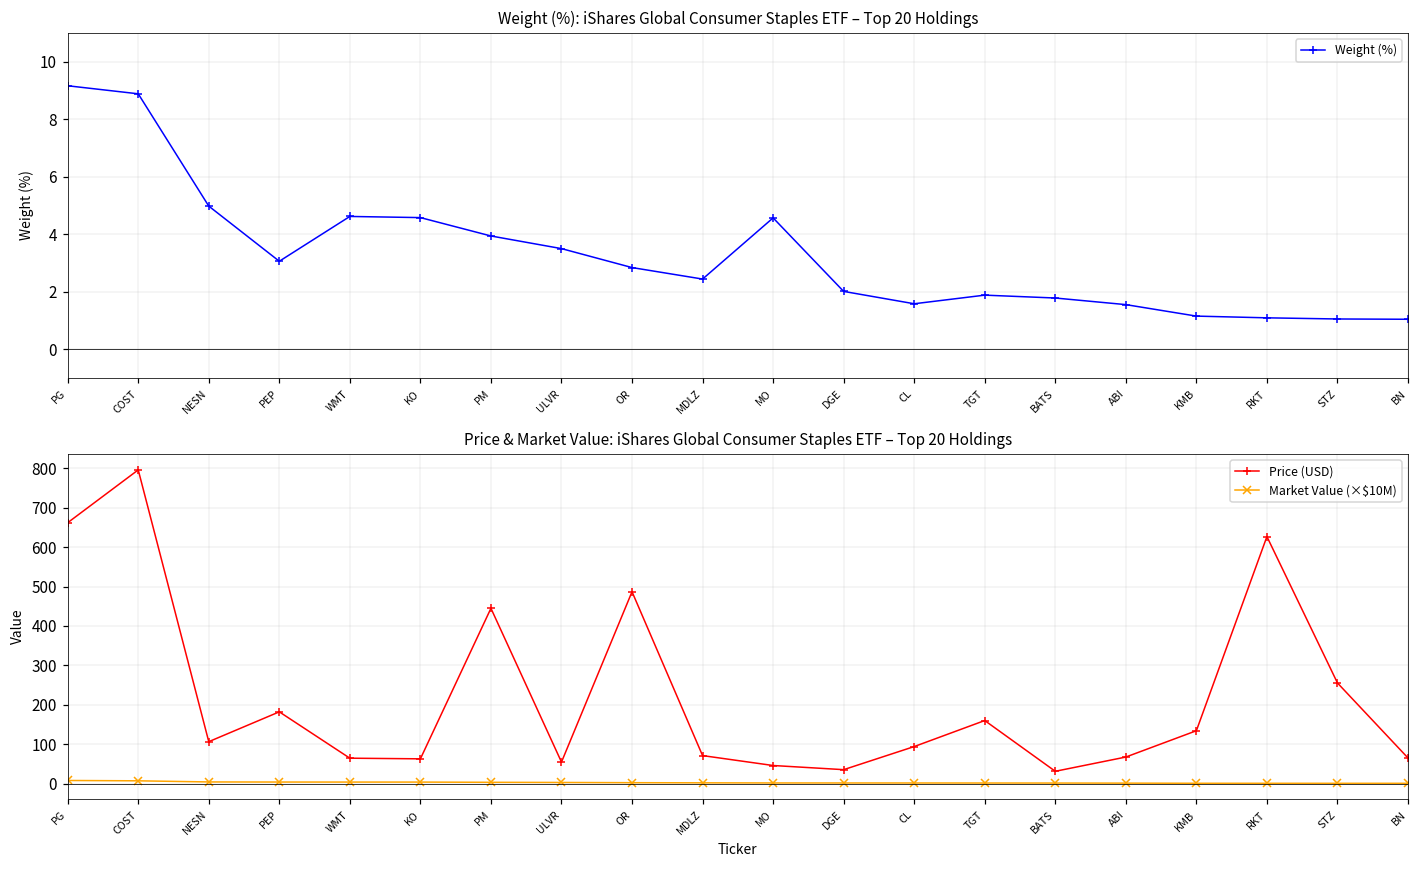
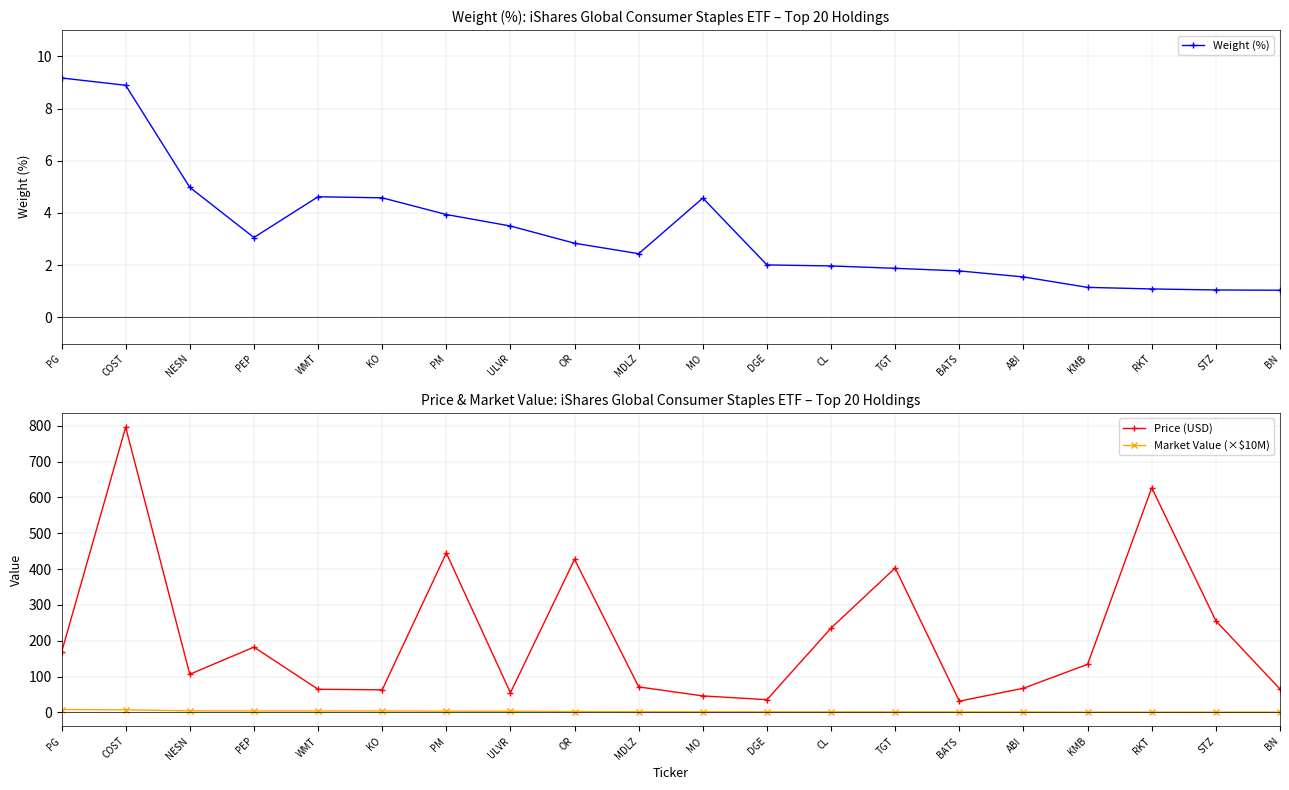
  {
    "Weight (%): iShares Global Consumer Staples ETF – Top 20 Holdings": {
      "PG": 9.2,
      "COST": 8.9,
      "NESN": 5.0,
      "PEP": 3.1,
      "WMT": 4.6,
      "KO": 4.6,
      "PM": 3.9,
      "ULVR": 3.5,
      "OR": 2.8,
      "MDLZ": 2.4,
      "MO": 4.6,
      "DGE": 2.0,
-     "CL": 1.6,
+     "CL": 2.0,
      "TGT": 1.9,
      "BATS": 1.8,
      "ABI": 1.6,
      "KMB": 1.2,
      "RKT": 1.1,
      "STZ": 1.1,
      "BN": 1.0
    },
    "Price & Market Value: iShares Global Consumer Staples ETF – Top 20 Holdings": {
      "Price (USD)": {
-       "PG": 660,
+       "PG": 170,
        "COST": 800,
        "NESN": 110,
        "PEP": 180,
        "WMT": 60,
        "KO": 60,
        "PM": 440,
        "ULVR": 50,
-       "OR": 490,
+       "OR": 430,
        "MDLZ": 70,
        "MO": 50,
        "DGE": 40,
-       "CL": 90,
-       "TGT": 160,
+       "CL": 240,
+       "TGT": 400,
        "BATS": 30,
        "ABI": 70,
        "KMB": 130,
        "RKT": 630,
        "STZ": 260,
        "BN": 70
      },
      "Market Value (×$10M)": {
        "PG": 10,
        "COST": 10,
        "NESN": 0,
        "PEP": 0,
        "WMT": 0,
        "KO": 0,
        "PM": 0,
        "ULVR": 0,
        "OR": 0,
        "MDLZ": 0,
        "MO": 0,
        "DGE": 0,
        "CL": 0,
        "TGT": 0,
        "BATS": 0,
        "ABI": 0,
        "KMB": 0,
        "RKT": 0,
        "STZ": 0,
        "BN": 0
      }
    }
  }
